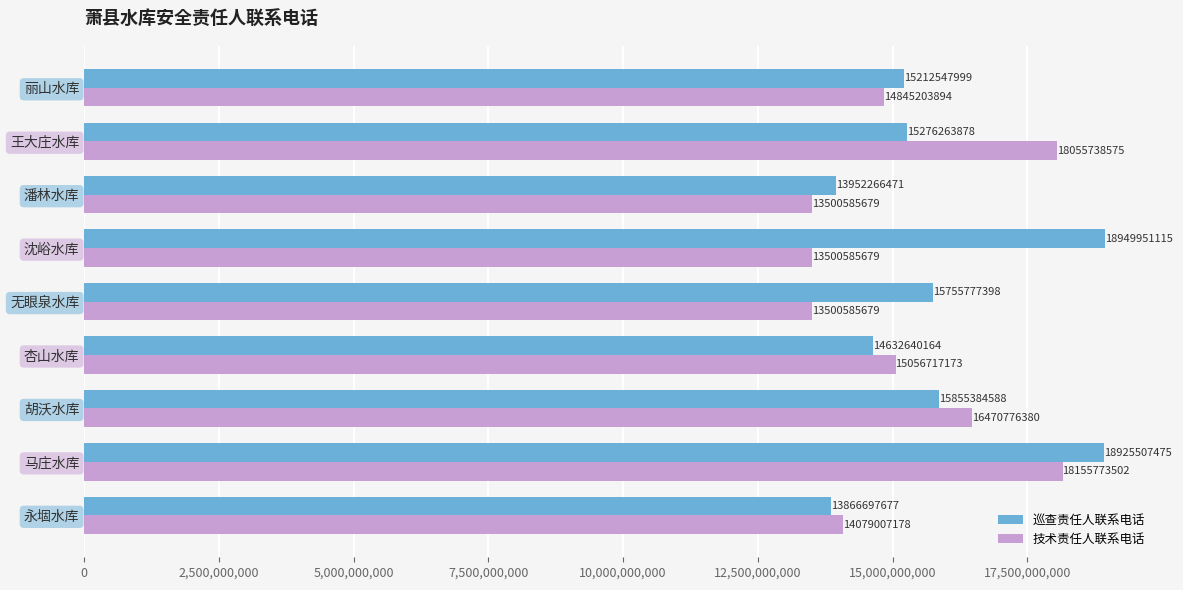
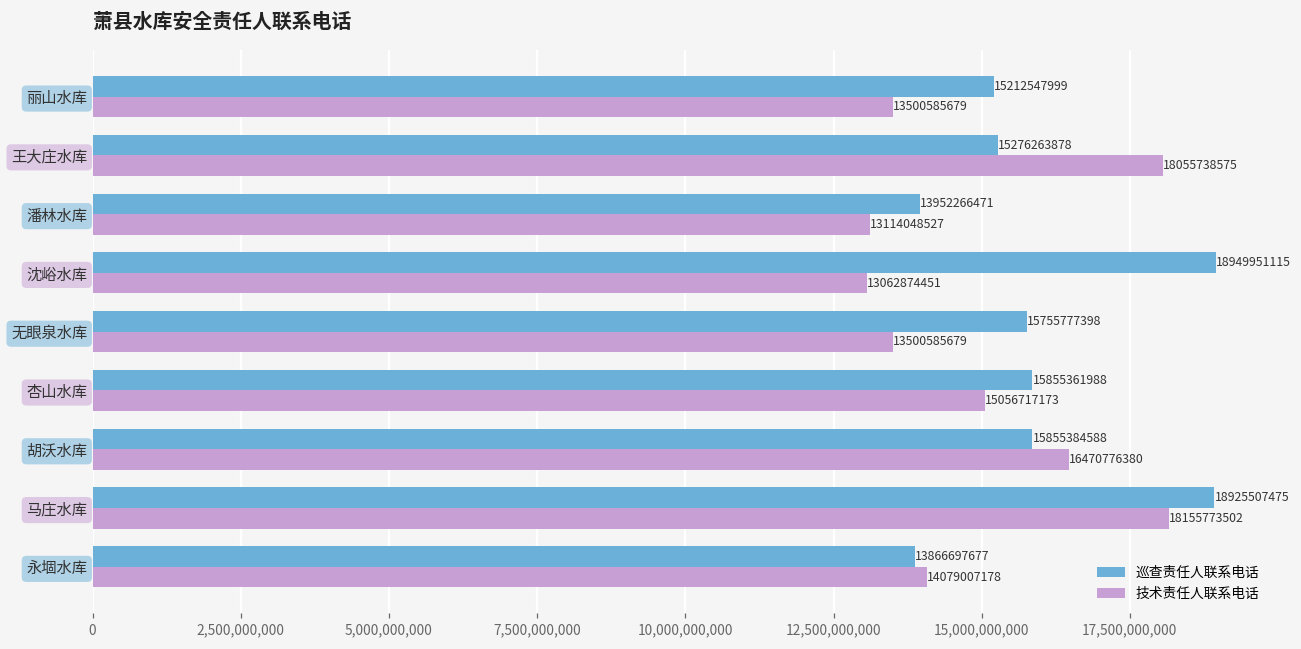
  {
    "巡查责任人联系电话": {
      "丽山水库": 15212547999,
      "王大庄水库": 15276263878,
      "潘林水库": 13952266471,
      "沈峪水库": 18949951115,
      "无眼泉水库": 15755777398,
-     "杏山水库": 14632640164,
+     "杏山水库": 15855361988,
      "胡沃水库": 15855384588,
      "马庄水库": 18925507475,
      "永堌水库": 13866697677
    },
    "技术责任人联系电话": {
-     "丽山水库": 14845203894,
+     "丽山水库": 13500585679,
      "王大庄水库": 18055738575,
-     "潘林水库": 13500585679,
-     "沈峪水库": 13500585679,
+     "潘林水库": 13114048527,
+     "沈峪水库": 13062874451,
      "无眼泉水库": 13500585679,
      "杏山水库": 15056717173,
      "胡沃水库": 16470776380,
      "马庄水库": 18155773502,
      "永堌水库": 14079007178
    }
  }
